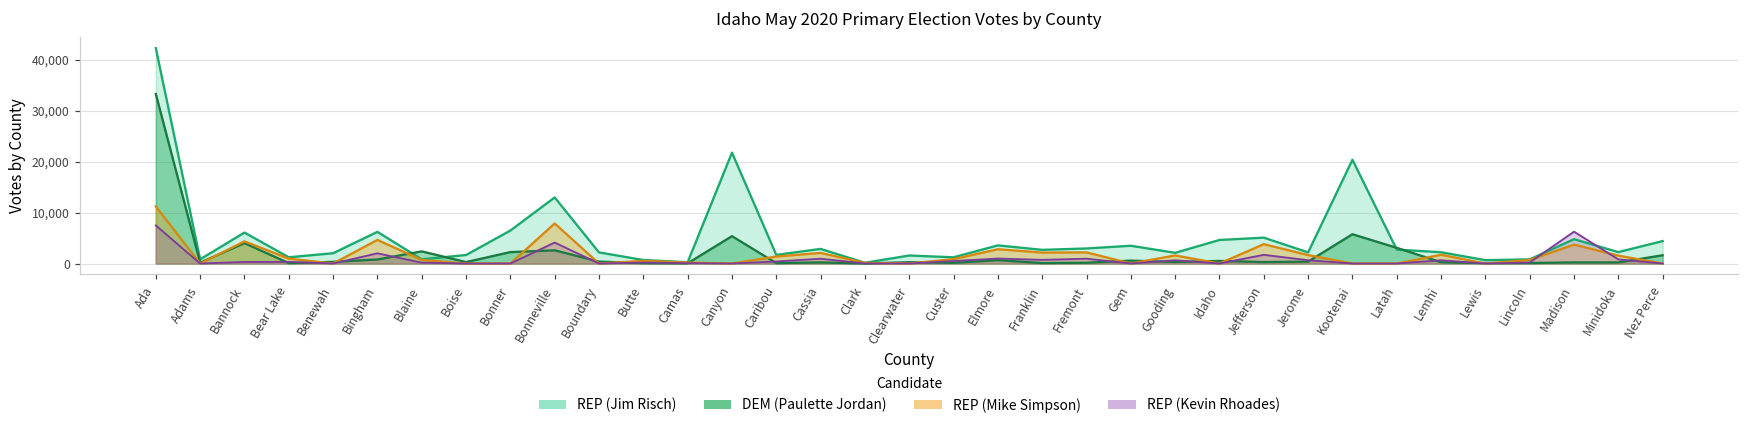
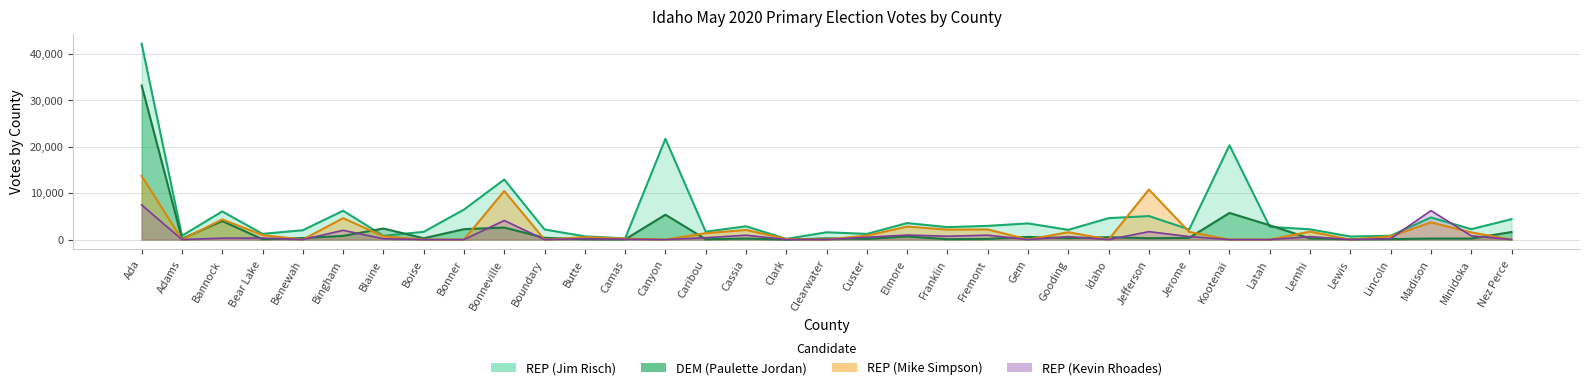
  {
    "REP (Mike Simpson)": {
-     "Ada": "11,000",
+     "Ada": "14,000",
      "Bingham": "5,000",
-     "Bonneville": "8,000",
+     "Bonneville": "10,000",
      "Cassia": "2,000",
      "Elmore": "3,000",
      "Fremont": "2,000",
-     "Jefferson": "4,000",
+     "Jefferson": "11,000",
      "Madison": "4,000",
      "Minidoka": "2,000"
    },
    "REP (Kevin Rhoades)": {
      "Ada": "7,000",
      "Bannock": "0",
      "Bingham": "2,000",
      "Bonneville": "4,000",
      "Cassia": "1,000",
      "Franklin": "1,000",
      "Fremont": "1,000",
      "Jefferson": "2,000",
      "Madison": "6,000",
      "Minidoka": "1,000"
    }
  }
